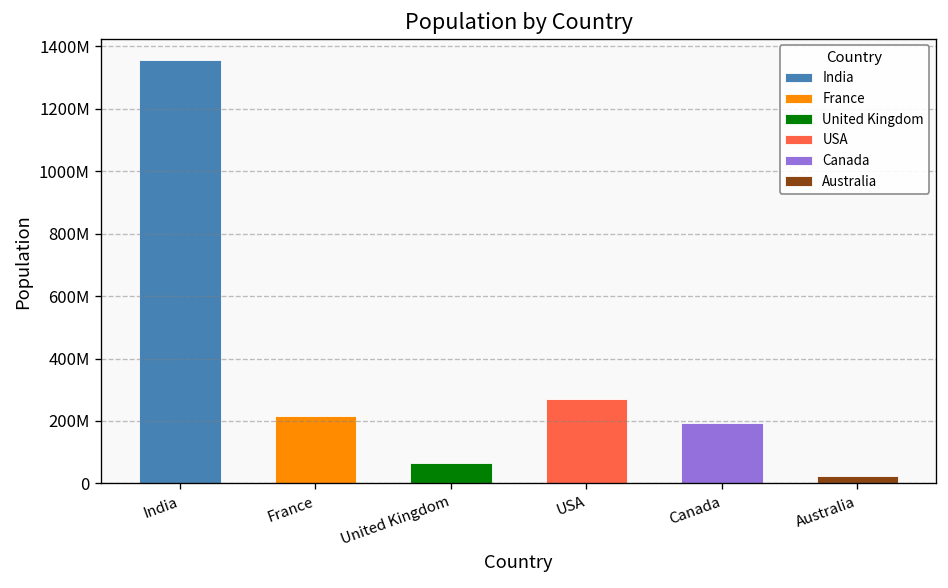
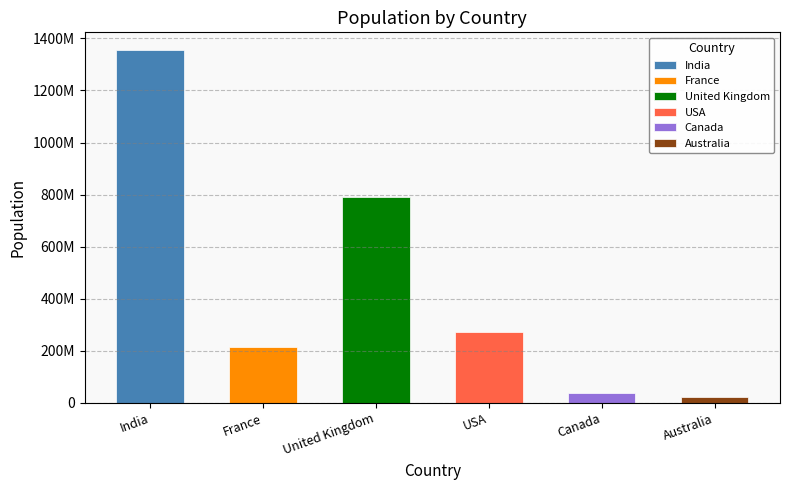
  {
    "India": 1360000000,
    "France": 210000000,
-   "United Kingdom": 70000000,
+   "United Kingdom": 790000000,
    "USA": 270000000,
-   "Canada": 190000000,
+   "Canada": 40000000,
    "Australia": 20000000
  }
